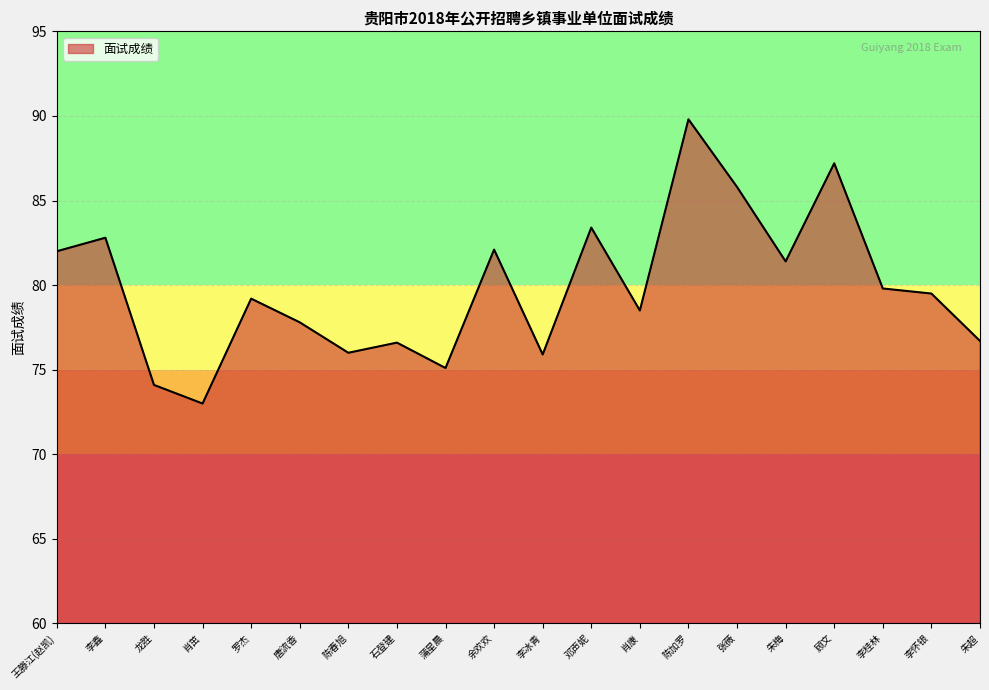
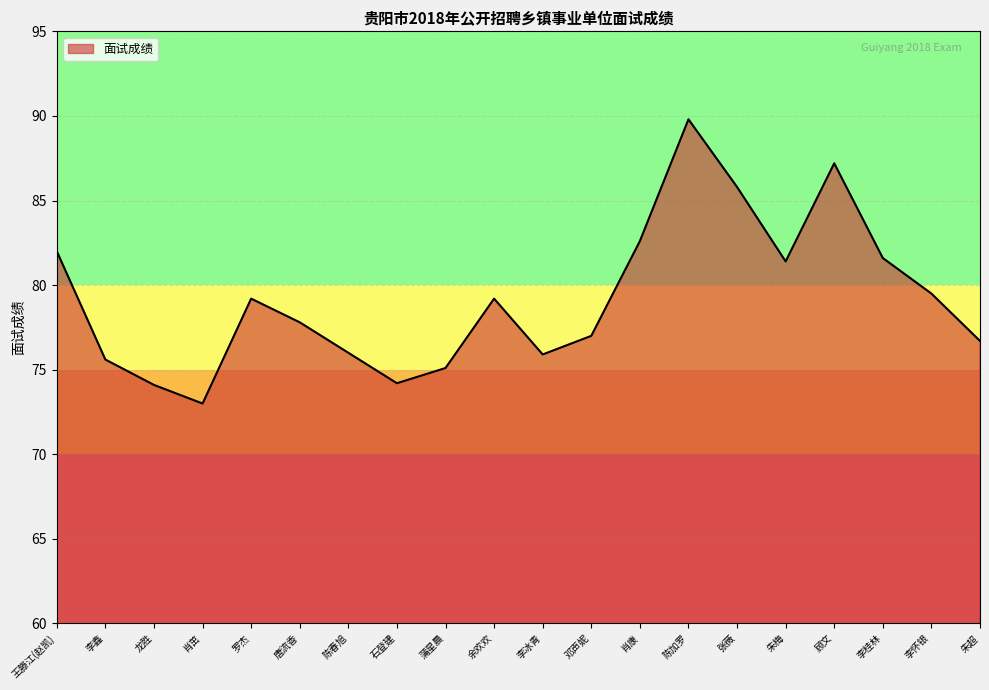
  {
    "王滕江(赵凯)": 82.0,
-   "李鑫": 82.8,
+   "李鑫": 75.6,
    "龙胜": 74.1,
    "肖茁": 73.0,
    "罗杰": 79.2,
    "唐流香": 77.8,
    "陈春旭": 76.0,
-   "石登建": 76.6,
+   "石登建": 74.2,
    "蒲星晨": 75.1,
-   "余欢欢": 82.1,
+   "余欢欢": 79.2,
    "李冰青": 75.9,
-   "邓声妮": 83.4,
-   "肖康": 78.5,
+   "邓声妮": 77.0,
+   "肖康": 82.6,
    "陈加罗": 89.8,
    "张薇": 85.8,
    "朱梅": 81.4,
    "顾文": 87.2,
-   "李桂林": 79.8,
+   "李桂林": 81.6,
    "李怀银": 79.5,
    "朱超": 76.7
  }
